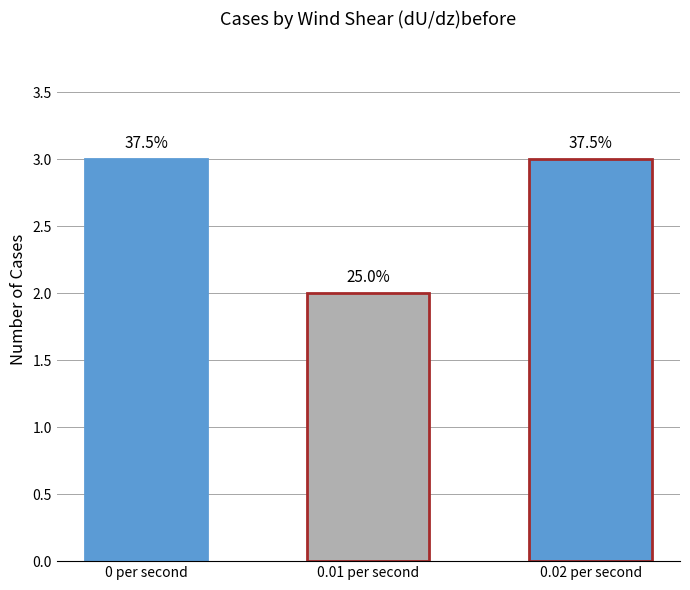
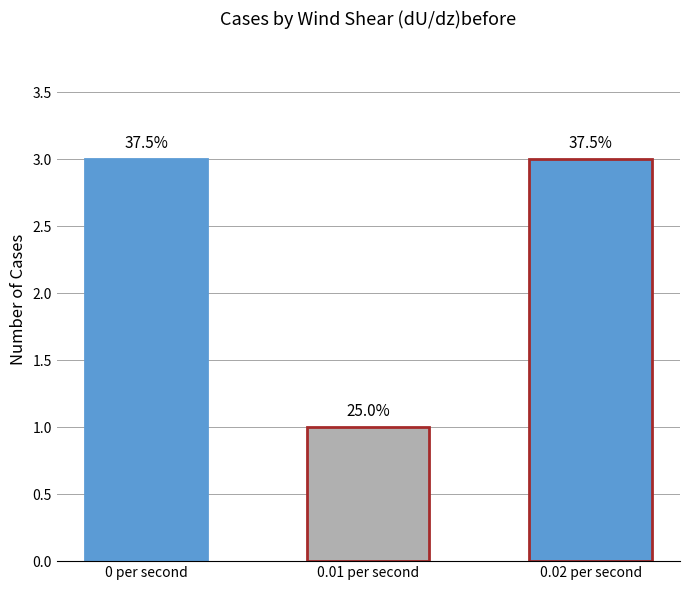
  {
-   "0.01 per second": 2
+   "0.01 per second": 1
  }
